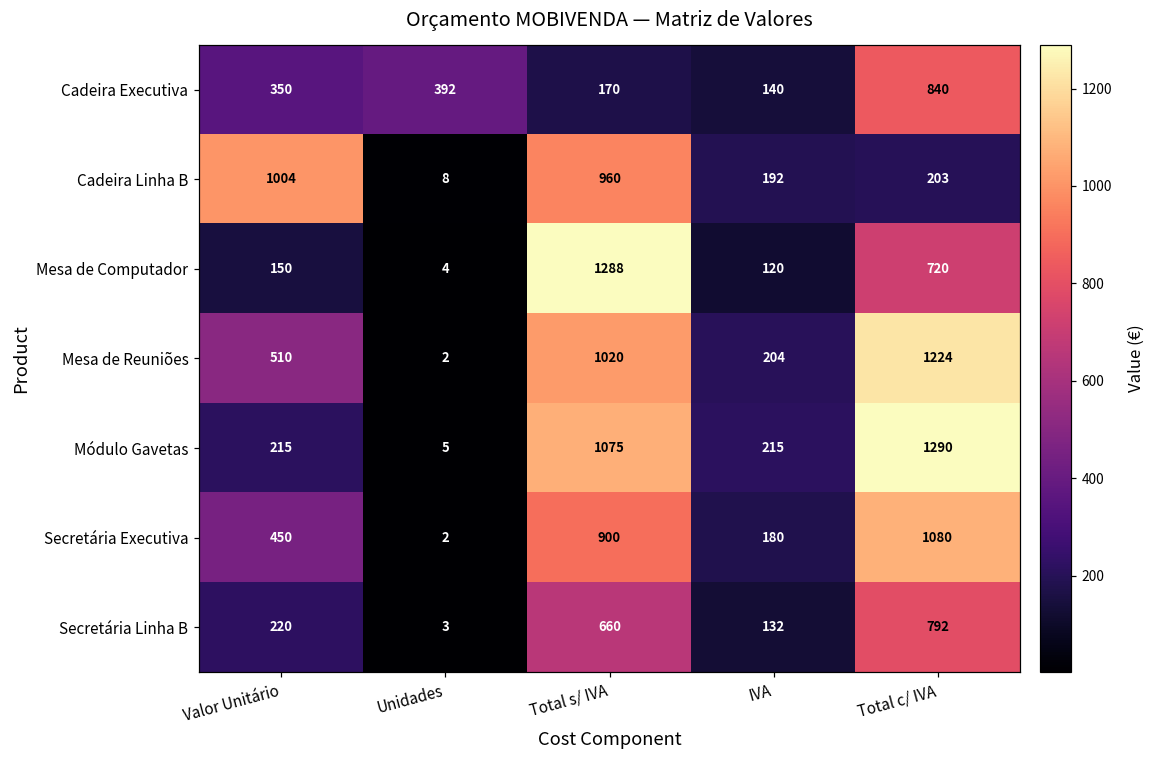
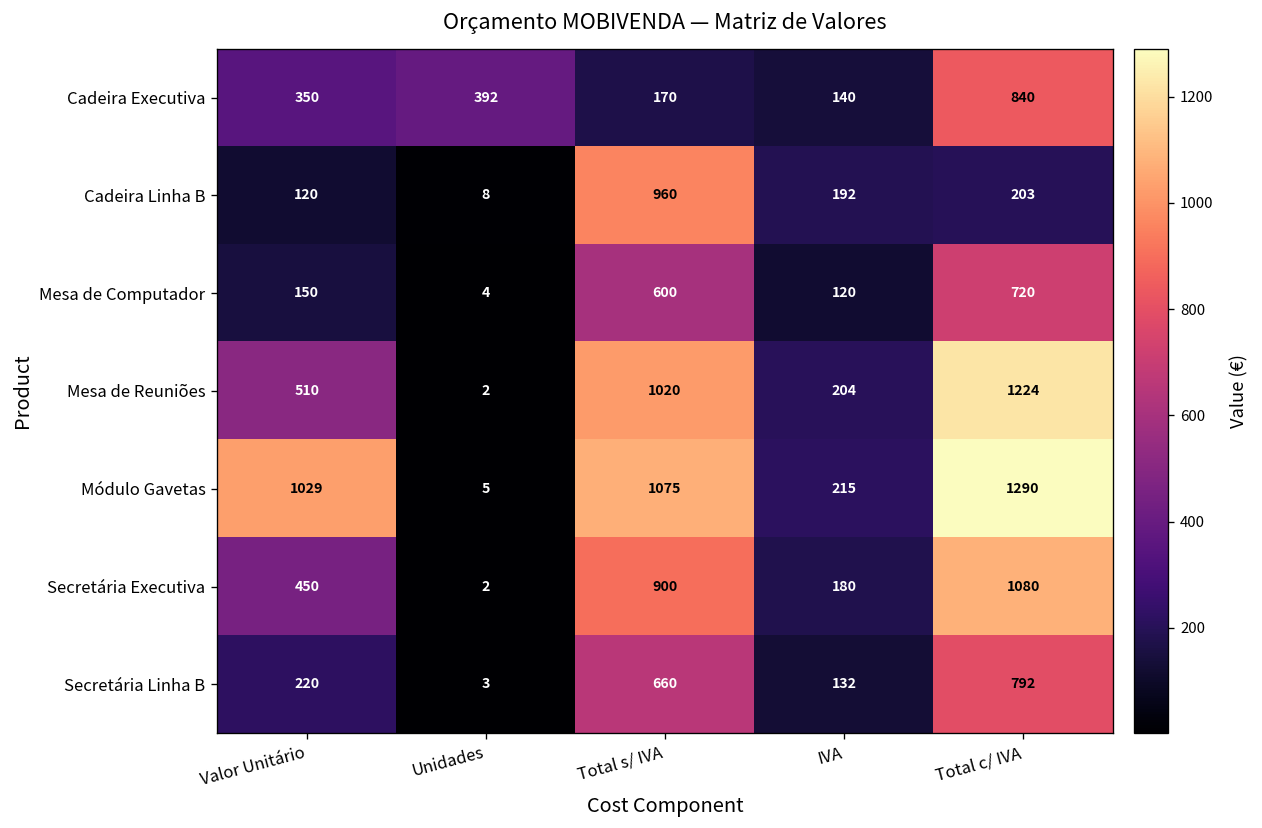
  {
    "Cadeira Executiva": {
      "Valor Unitário": 350,
      "Unidades": 392,
      "Total s/ IVA": 170,
      "IVA": 140,
      "Total c/ IVA": 840
    },
    "Cadeira Linha B": {
-     "Valor Unitário": 1004,
+     "Valor Unitário": 120,
      "Unidades": 8,
      "Total s/ IVA": 960,
      "IVA": 192,
      "Total c/ IVA": 203
    },
    "Mesa de Computador": {
      "Valor Unitário": 150,
      "Unidades": 4,
-     "Total s/ IVA": 1288,
+     "Total s/ IVA": 600,
      "IVA": 120,
      "Total c/ IVA": 720
    },
    "Mesa de Reuniões": {
      "Valor Unitário": 510,
      "Unidades": 2,
      "Total s/ IVA": 1020,
      "IVA": 204,
      "Total c/ IVA": 1224
    },
    "Módulo Gavetas": {
-     "Valor Unitário": 215,
+     "Valor Unitário": 1029,
      "Unidades": 5,
      "Total s/ IVA": 1075,
      "IVA": 215,
      "Total c/ IVA": 1290
    },
    "Secretária Executiva": {
      "Valor Unitário": 450,
      "Unidades": 2,
      "Total s/ IVA": 900,
      "IVA": 180,
      "Total c/ IVA": 1080
    },
    "Secretária Linha B": {
      "Valor Unitário": 220,
      "Unidades": 3,
      "Total s/ IVA": 660,
      "IVA": 132,
      "Total c/ IVA": 792
    }
  }
